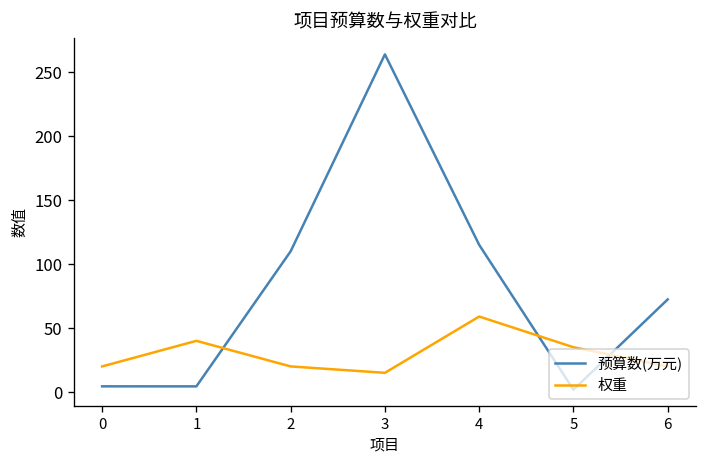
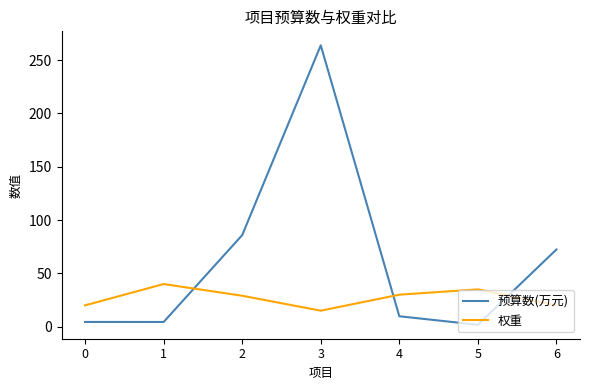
  {
    "预算数(万元)": {
      "0": 4,
      "1": 4,
-     "2": 110,
+     "2": 86,
      "3": 264,
-     "4": 115,
+     "4": 10,
      "6": 72
    },
    "权重": {
      "0": 20,
      "1": 40,
-     "2": 20,
+     "2": 29,
      "3": 15,
-     "4": 59,
+     "4": 30,
      "5": 35
    }
  }
